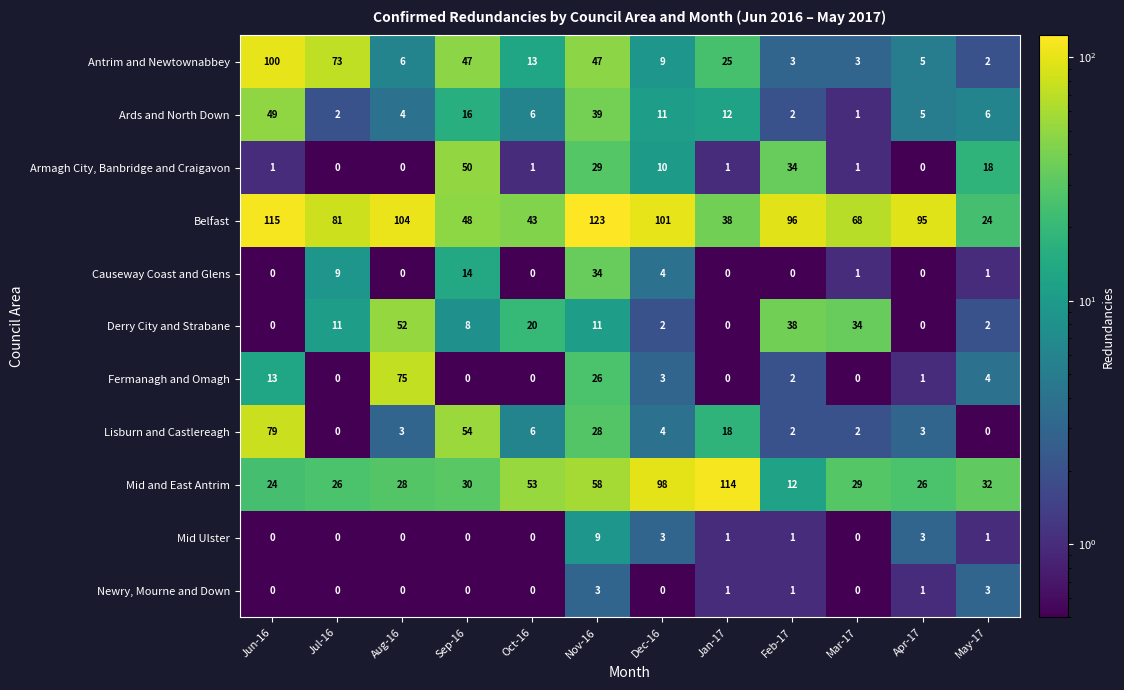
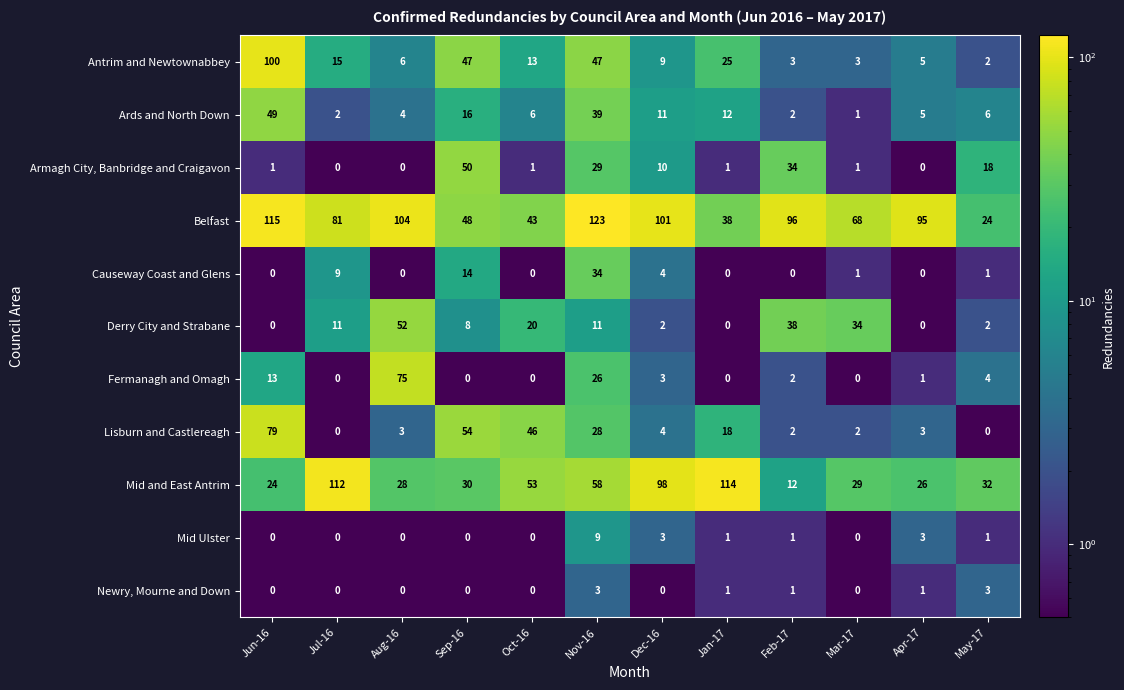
  {
    "Antrim and Newtownabbey": {
      "Jun-16": 100,
-     "Jul-16": 73,
+     "Jul-16": 15,
      "Aug-16": 6,
      "Sep-16": 47,
      "Oct-16": 13,
      "Nov-16": 47,
      "Dec-16": 9,
      "Jan-17": 25,
      "Feb-17": 3,
      "Mar-17": 3,
      "Apr-17": 5,
      "May-17": 2
    },
    "Ards and North Down": {
      "Jun-16": 49,
      "Jul-16": 2,
      "Aug-16": 4,
      "Sep-16": 16,
      "Oct-16": 6,
      "Nov-16": 39,
      "Dec-16": 11,
      "Jan-17": 12,
      "Feb-17": 2,
      "Mar-17": 1,
      "Apr-17": 5,
      "May-17": 6
    },
    "Armagh City, Banbridge and Craigavon": {
      "Jun-16": 1,
      "Jul-16": 0,
      "Aug-16": 0,
      "Sep-16": 50,
      "Oct-16": 1,
      "Nov-16": 29,
      "Dec-16": 10,
      "Jan-17": 1,
      "Feb-17": 34,
      "Mar-17": 1,
      "Apr-17": 0,
      "May-17": 18
    },
    "Belfast": {
      "Jun-16": 115,
      "Jul-16": 81,
      "Aug-16": 104,
      "Sep-16": 48,
      "Oct-16": 43,
      "Nov-16": 123,
      "Dec-16": 101,
      "Jan-17": 38,
      "Feb-17": 96,
      "Mar-17": 68,
      "Apr-17": 95,
      "May-17": 24
    },
    "Causeway Coast and Glens": {
      "Jun-16": 0,
      "Jul-16": 9,
      "Aug-16": 0,
      "Sep-16": 14,
      "Oct-16": 0,
      "Nov-16": 34,
      "Dec-16": 4,
      "Jan-17": 0,
      "Feb-17": 0,
      "Mar-17": 1,
      "Apr-17": 0,
      "May-17": 1
    },
    "Derry City and Strabane": {
      "Jun-16": 0,
      "Jul-16": 11,
      "Aug-16": 52,
      "Sep-16": 8,
      "Oct-16": 20,
      "Nov-16": 11,
      "Dec-16": 2,
      "Jan-17": 0,
      "Feb-17": 38,
      "Mar-17": 34,
      "Apr-17": 0,
      "May-17": 2
    },
    "Fermanagh and Omagh": {
      "Jun-16": 13,
      "Jul-16": 0,
      "Aug-16": 75,
      "Sep-16": 0,
      "Oct-16": 0,
      "Nov-16": 26,
      "Dec-16": 3,
      "Jan-17": 0,
      "Feb-17": 2,
      "Mar-17": 0,
      "Apr-17": 1,
      "May-17": 4
    },
    "Lisburn and Castlereagh": {
      "Jun-16": 79,
      "Jul-16": 0,
      "Aug-16": 3,
      "Sep-16": 54,
-     "Oct-16": 6,
+     "Oct-16": 46,
      "Nov-16": 28,
      "Dec-16": 4,
      "Jan-17": 18,
      "Feb-17": 2,
      "Mar-17": 2,
      "Apr-17": 3,
      "May-17": 0
    },
    "Mid and East Antrim": {
      "Jun-16": 24,
-     "Jul-16": 26,
+     "Jul-16": 112,
      "Aug-16": 28,
      "Sep-16": 30,
      "Oct-16": 53,
      "Nov-16": 58,
      "Dec-16": 98,
      "Jan-17": 114,
      "Feb-17": 12,
      "Mar-17": 29,
      "Apr-17": 26,
      "May-17": 32
    },
    "Mid Ulster": {
      "Jun-16": 0,
      "Jul-16": 0,
      "Aug-16": 0,
      "Sep-16": 0,
      "Oct-16": 0,
      "Nov-16": 9,
      "Dec-16": 3,
      "Jan-17": 1,
      "Feb-17": 1,
      "Mar-17": 0,
      "Apr-17": 3,
      "May-17": 1
    },
    "Newry, Mourne and Down": {
      "Jun-16": 0,
      "Jul-16": 0,
      "Aug-16": 0,
      "Sep-16": 0,
      "Oct-16": 0,
      "Nov-16": 3,
      "Dec-16": 0,
      "Jan-17": 1,
      "Feb-17": 1,
      "Mar-17": 0,
      "Apr-17": 1,
      "May-17": 3
    }
  }
